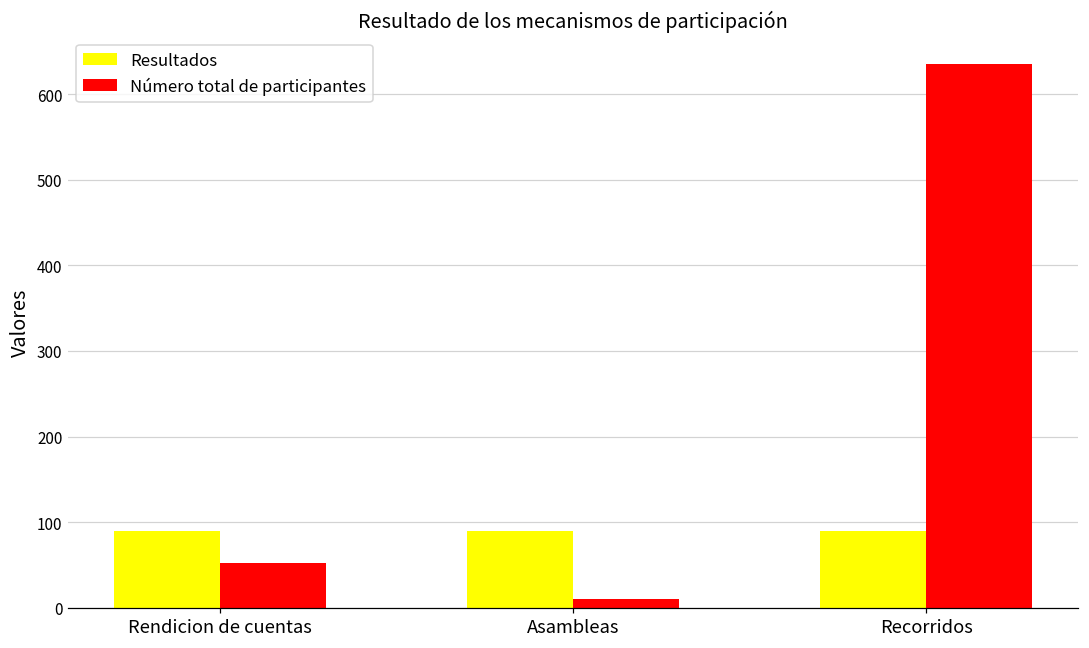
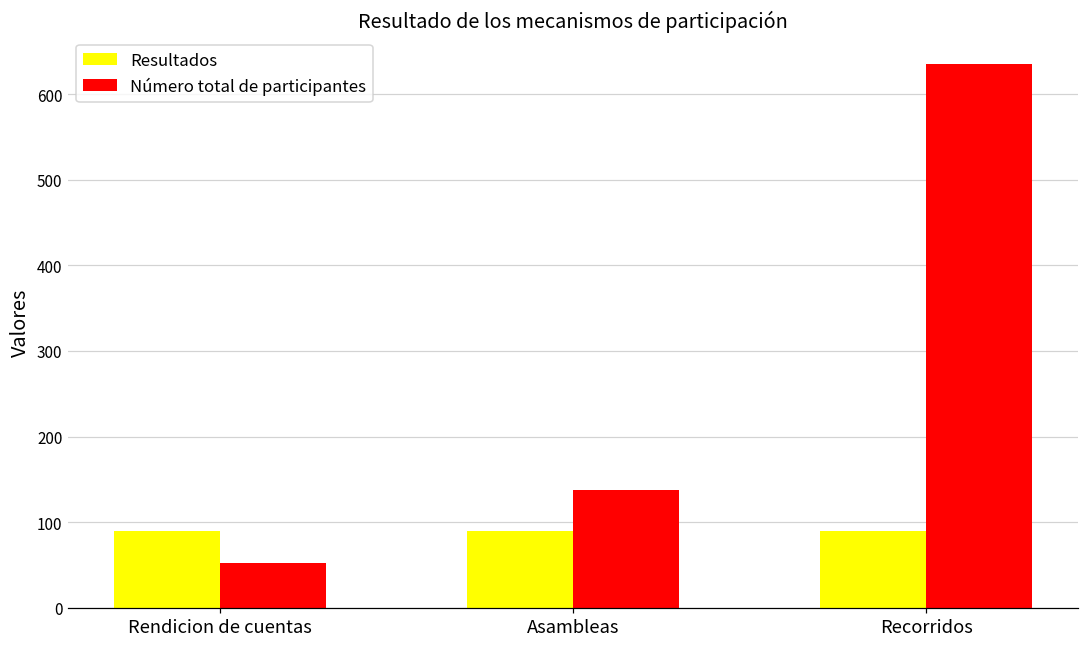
  {
    "Resultados": {
      "Rendicion de cuentas": 90,
      "Asambleas": 90,
      "Recorridos": 90
    },
    "Número total de participantes": {
      "Rendicion de cuentas": 50,
-     "Asambleas": 10,
+     "Asambleas": 140,
      "Recorridos": 640
    }
  }
